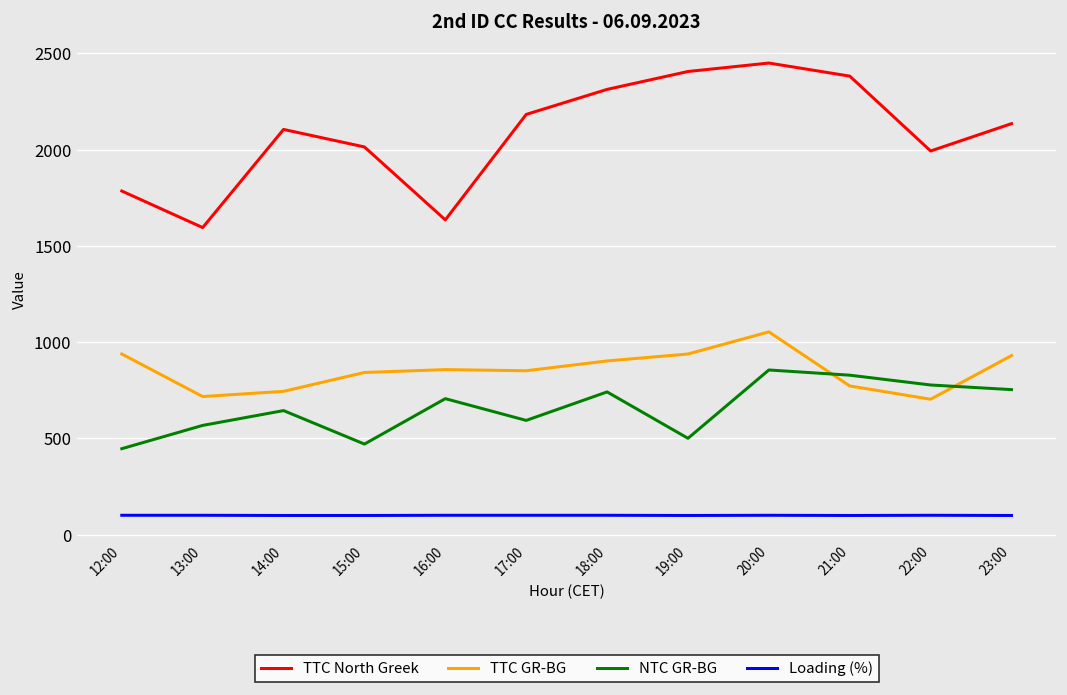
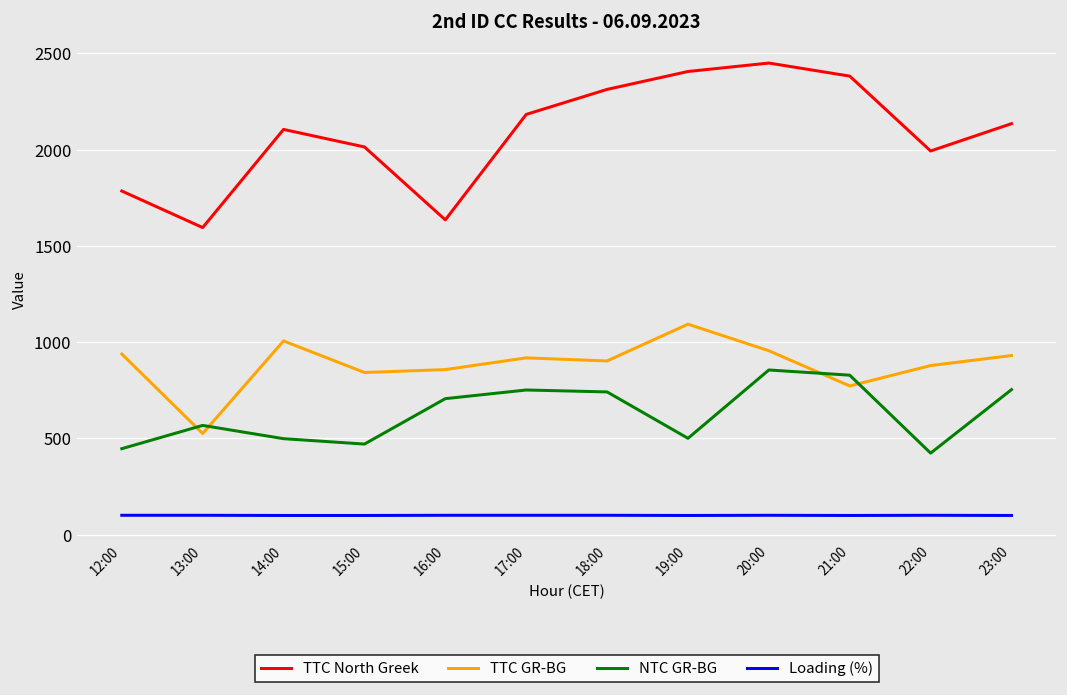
  {
    "TTC North Greek": {
      "12:00": 1790,
      "13:00": 1600,
      "14:00": 2110,
      "15:00": 2010,
      "16:00": 1640,
      "17:00": 2180,
      "18:00": 2310,
      "19:00": 2410,
      "20:00": 2450,
      "21:00": 2380,
      "22:00": 1990,
      "23:00": 2140
    },
    "TTC GR-BG": {
      "12:00": 940,
-     "13:00": 720,
-     "14:00": 740,
+     "13:00": 530,
+     "14:00": 1010,
      "15:00": 840,
      "16:00": 860,
-     "17:00": 850,
+     "17:00": 920,
      "18:00": 900,
-     "19:00": 940,
-     "20:00": 1050,
+     "19:00": 1090,
+     "20:00": 960,
      "21:00": 770,
-     "22:00": 700,
+     "22:00": 880,
      "23:00": 930
    },
    "NTC GR-BG": {
      "12:00": 450,
      "13:00": 570,
-     "14:00": 640,
+     "14:00": 500,
      "15:00": 470,
      "16:00": 710,
-     "17:00": 590,
+     "17:00": 750,
      "18:00": 740,
      "19:00": 500,
      "20:00": 860,
      "21:00": 830,
-     "22:00": 780,
+     "22:00": 420,
      "23:00": 750
    },
    "Loading (%)": {
      "12:00": 100,
      "13:00": 100,
      "14:00": 100,
      "15:00": 100,
      "16:00": 100,
      "17:00": 100,
      "18:00": 100,
      "19:00": 100,
      "20:00": 100,
      "21:00": 100,
      "22:00": 100,
      "23:00": 100
    }
  }
